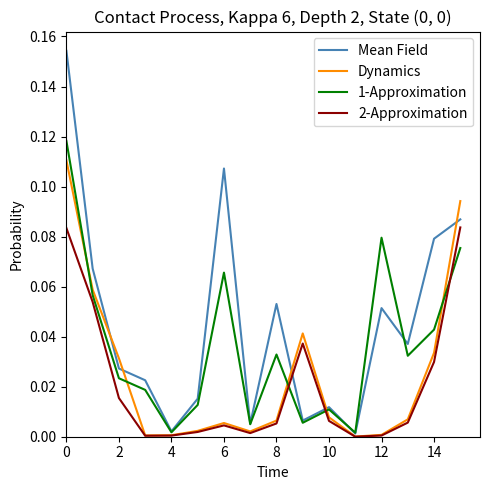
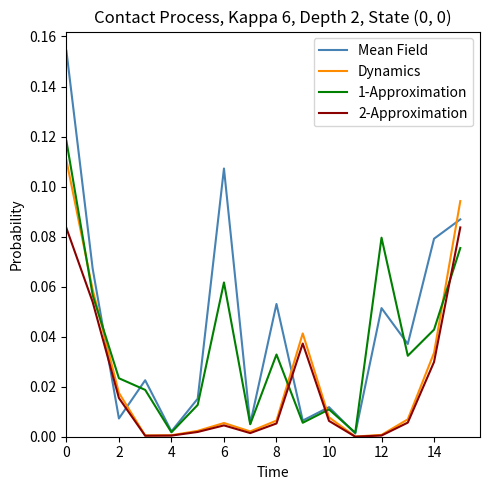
  {
    "Mean Field": {
      "0": 0.154,
-     "2": 0.027,
+     "2": 0.007,
      "6": 0.107,
      "8": 0.053,
      "12": 0.051,
      "14": 0.079
    },
    "Dynamics": {
      "0": 0.110,
-     "2": 0.031,
+     "2": 0.018,
      "8": 0.006,
      "10": 0.008,
      "14": 0.034
    },
    "1-Approximation": {
      "0": 0.118,
      "2": 0.023,
-     "6": 0.066,
+     "6": 0.062,
      "8": 0.033,
      "12": 0.080,
      "14": 0.043
    },
    "2-Approximation": {
      "0": 0.083,
      "2": 0.015,
      "8": 0.005,
      "10": 0.006,
      "14": 0.030
    }
  }
